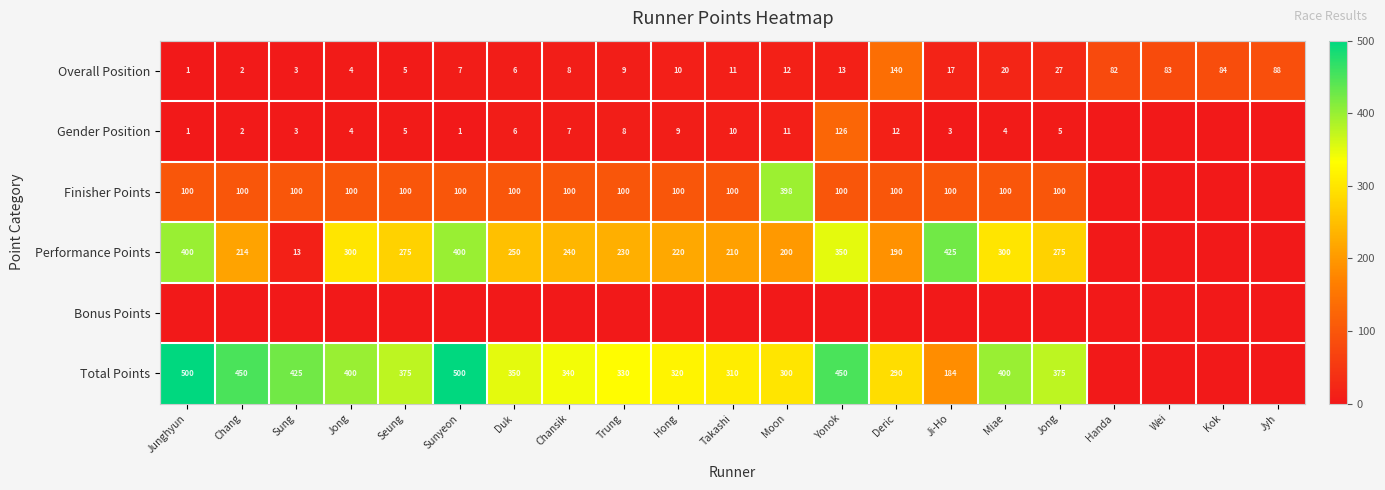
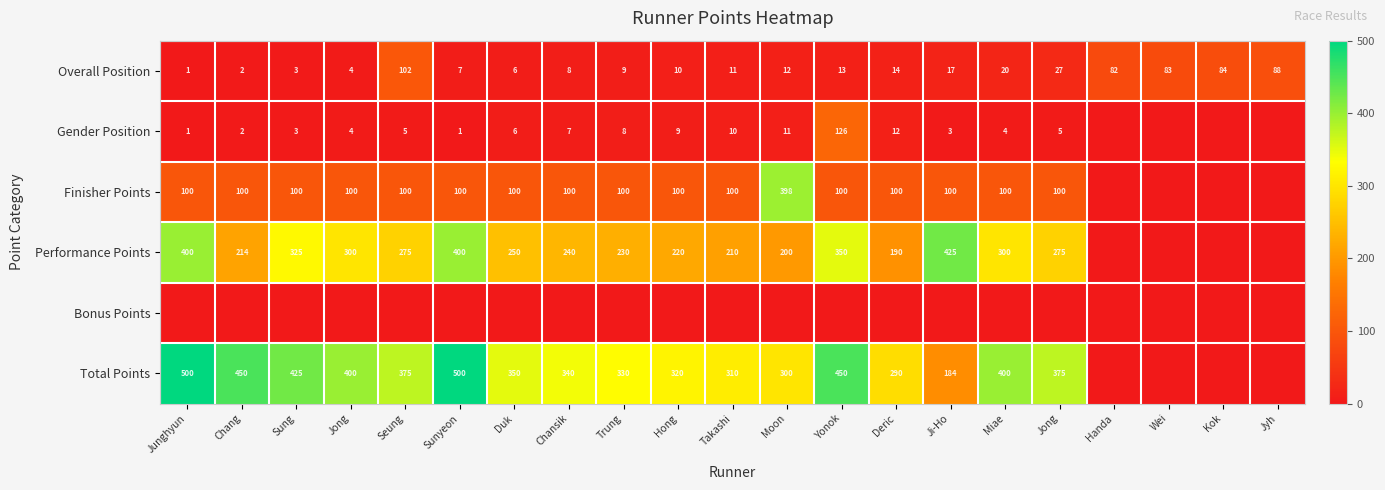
  {
    "Overall Position": {
      "Junghyun": 1,
      "Chang": 2,
      "Sung": 3,
-     "Seung": 5,
+     "Seung": 102,
      "Sunyeon": 7,
      "Duk": 6,
      "Chansik": 8,
      "Trung": 9,
      "Hong": 10,
      "Takashi": 11,
      "Moon": 12,
      "Yonok": 13,
-     "Deric": 140,
+     "Deric": 14,
      "Ji-Ho": 17,
      "Miae": 20,
      "Handa": 82,
      "Wei": 83,
      "Kok": 84,
      "Jyh": 88
    },
    "Gender Position": {
      "Junghyun": 1,
      "Chang": 2,
      "Sung": 3,
      "Seung": 5,
      "Sunyeon": 1,
      "Duk": 6,
      "Chansik": 7,
      "Trung": 8,
      "Hong": 9,
      "Takashi": 10,
      "Moon": 11,
      "Yonok": 126,
      "Deric": 12,
      "Ji-Ho": 3,
      "Miae": 4
    },
    "Finisher Points": {
      "Junghyun": 100,
      "Chang": 100,
      "Sung": 100,
      "Seung": 100,
      "Sunyeon": 100,
      "Duk": 100,
      "Chansik": 100,
      "Trung": 100,
      "Hong": 100,
      "Takashi": 100,
      "Moon": 398,
      "Yonok": 100,
      "Deric": 100,
      "Ji-Ho": 100,
      "Miae": 100
    },
    "Performance Points": {
      "Junghyun": 400,
      "Chang": 214,
-     "Sung": 13,
+     "Sung": 325,
      "Seung": 275,
      "Sunyeon": 400,
      "Duk": 250,
      "Chansik": 240,
      "Trung": 230,
      "Hong": 220,
      "Takashi": 210,
      "Moon": 200,
      "Yonok": 350,
      "Deric": 190,
      "Ji-Ho": 425,
      "Miae": 300
    },
    "Total Points": {
      "Junghyun": 500,
      "Chang": 450,
      "Sung": 425,
      "Seung": 375,
      "Sunyeon": 500,
      "Duk": 350,
      "Chansik": 340,
      "Trung": 330,
      "Hong": 320,
      "Takashi": 310,
      "Moon": 300,
      "Yonok": 450,
      "Deric": 290,
      "Ji-Ho": 184,
      "Miae": 400
    }
  }
